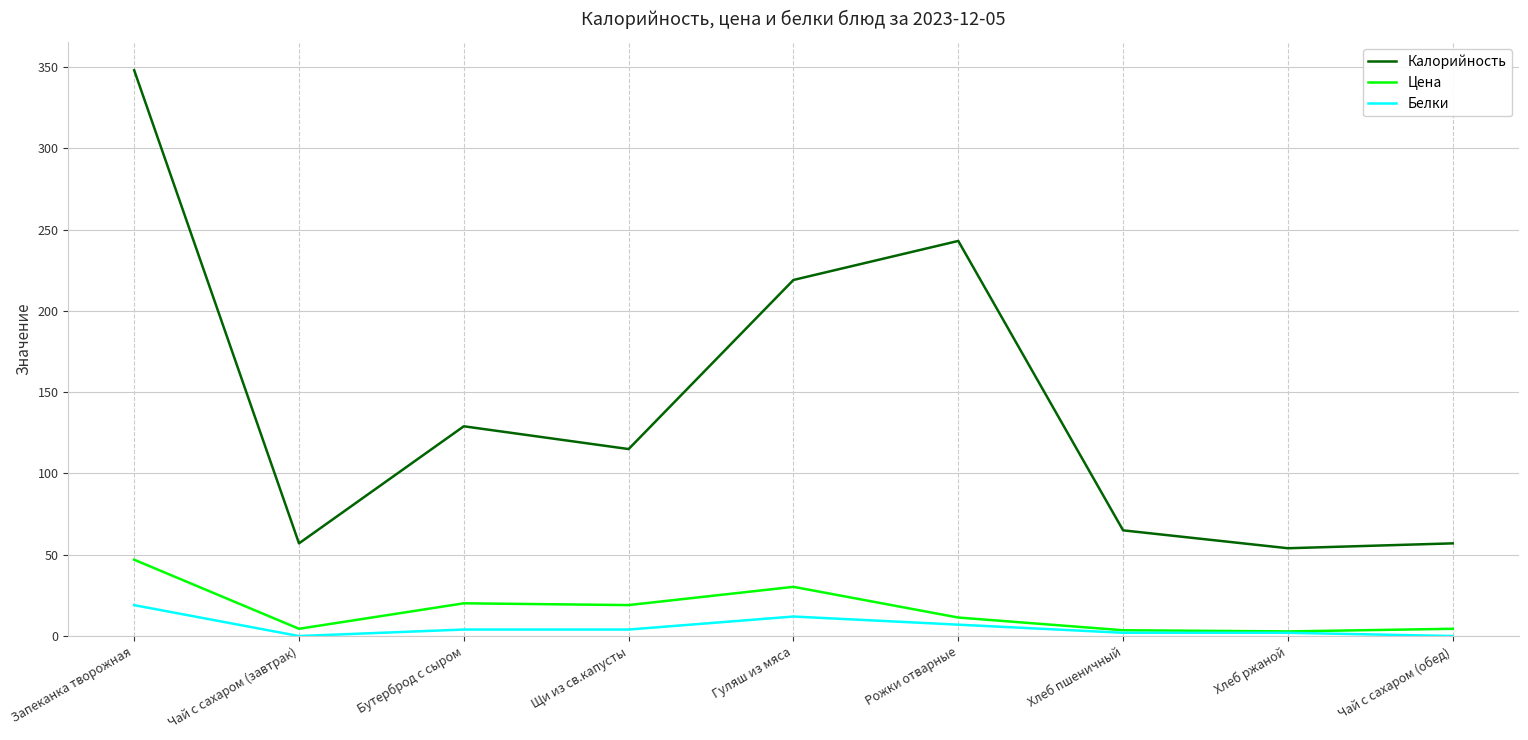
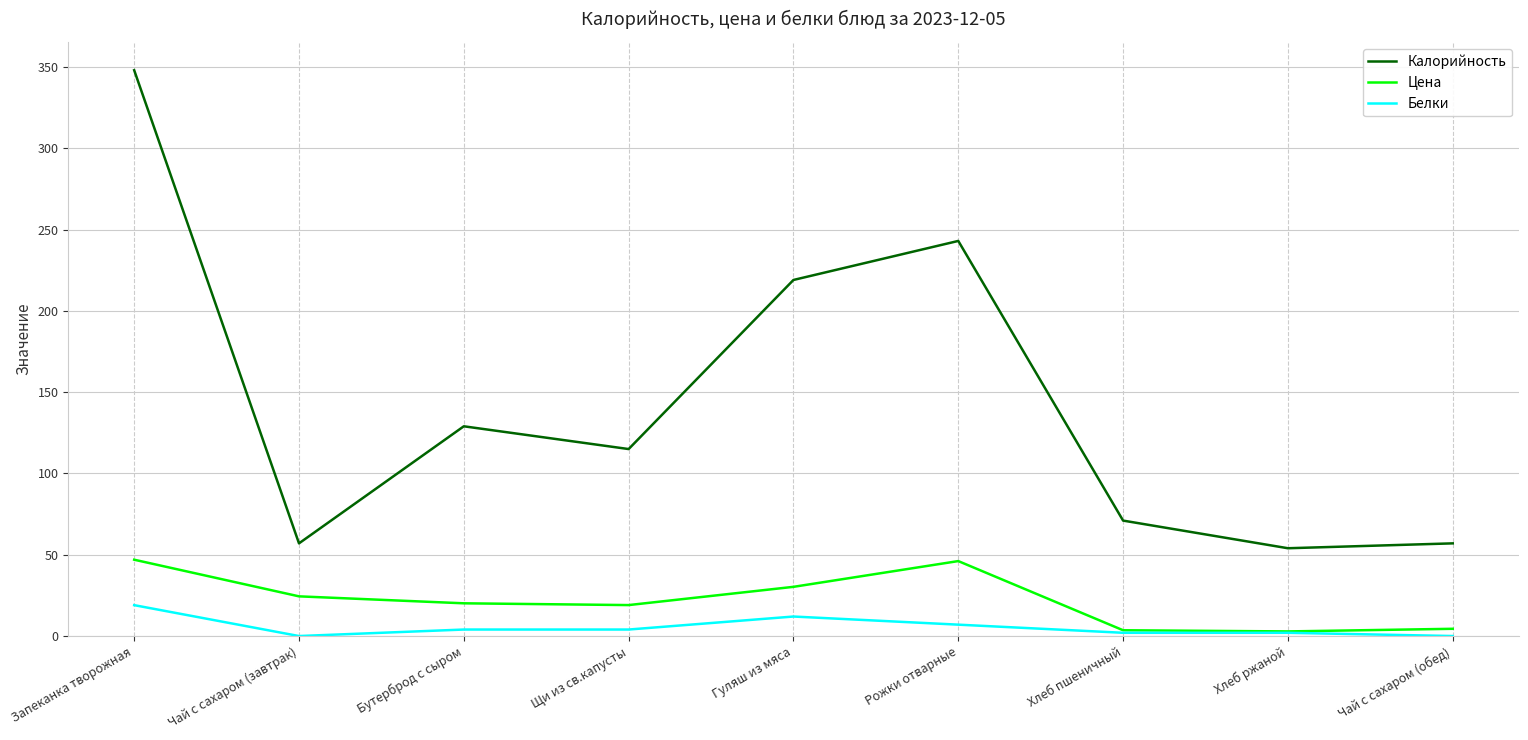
  {
    "Калорийность": {
      "Запеканка творожная": 348,
      "Чай с сахаром (завтрак)": 57,
      "Бутерброд с сыром": 129,
      "Щи из св.капусты": 115,
      "Гуляш из мяса": 219,
      "Рожки отварные": 243,
-     "Хлеб пшеничный": 65,
+     "Хлеб пшеничный": 71,
      "Хлеб ржаной": 54,
      "Чай с сахаром (обед)": 57
    },
    "Цена": {
      "Запеканка творожная": 47,
-     "Чай с сахаром (завтрак)": 4,
+     "Чай с сахаром (завтрак)": 24,
      "Бутерброд с сыром": 20,
      "Щи из св.капусты": 19,
      "Гуляш из мяса": 30,
-     "Рожки отварные": 11,
+     "Рожки отварные": 46,
      "Чай с сахаром (обед)": 4
    },
    "Белки": {
      "Запеканка творожная": 19,
      "Чай с сахаром (завтрак)": 0,
      "Бутерброд с сыром": 4,
      "Щи из св.капусты": 4,
      "Гуляш из мяса": 12,
      "Рожки отварные": 7,
      "Чай с сахаром (обед)": 0
    }
  }
